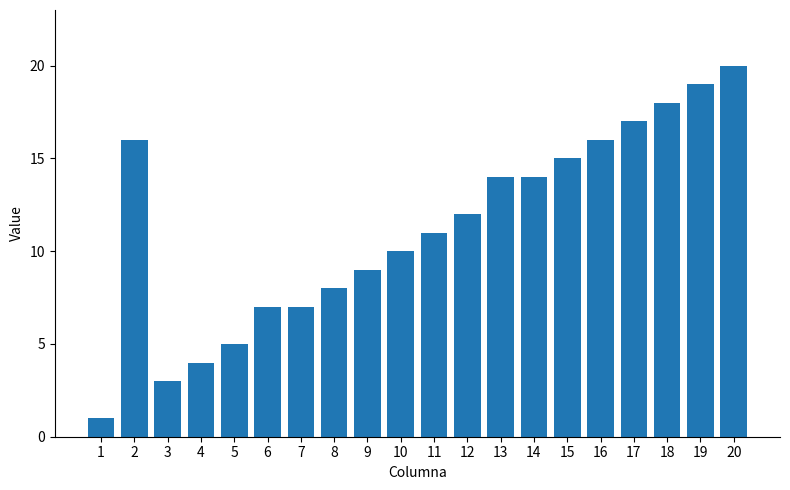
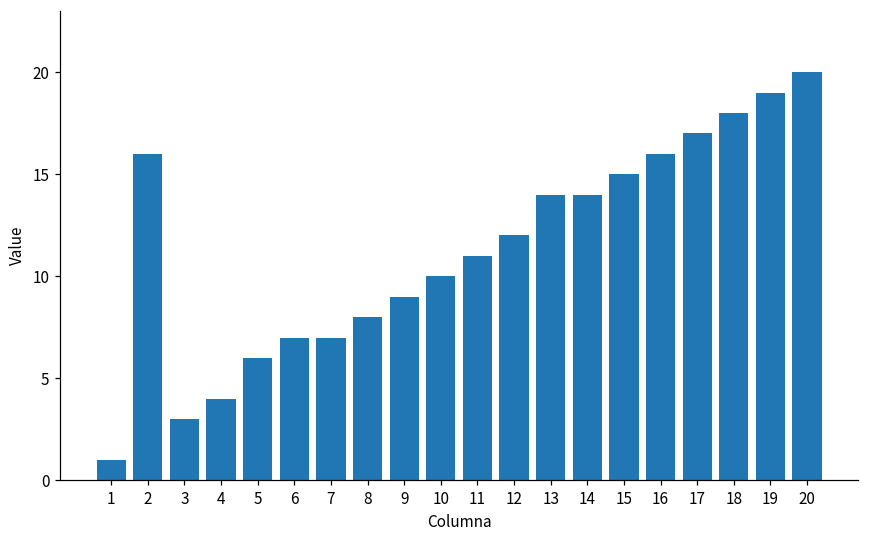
  {
    "1": 1,
    "2": 16,
    "3": 3,
    "4": 4,
-   "5": 5,
+   "5": 6,
    "6": 7,
    "7": 7,
    "8": 8,
    "9": 9,
    "10": 10,
    "11": 11,
    "12": 12,
    "13": 14,
    "14": 14,
    "15": 15,
    "16": 16,
    "17": 17,
    "18": 18,
    "19": 19,
    "20": 20
  }
